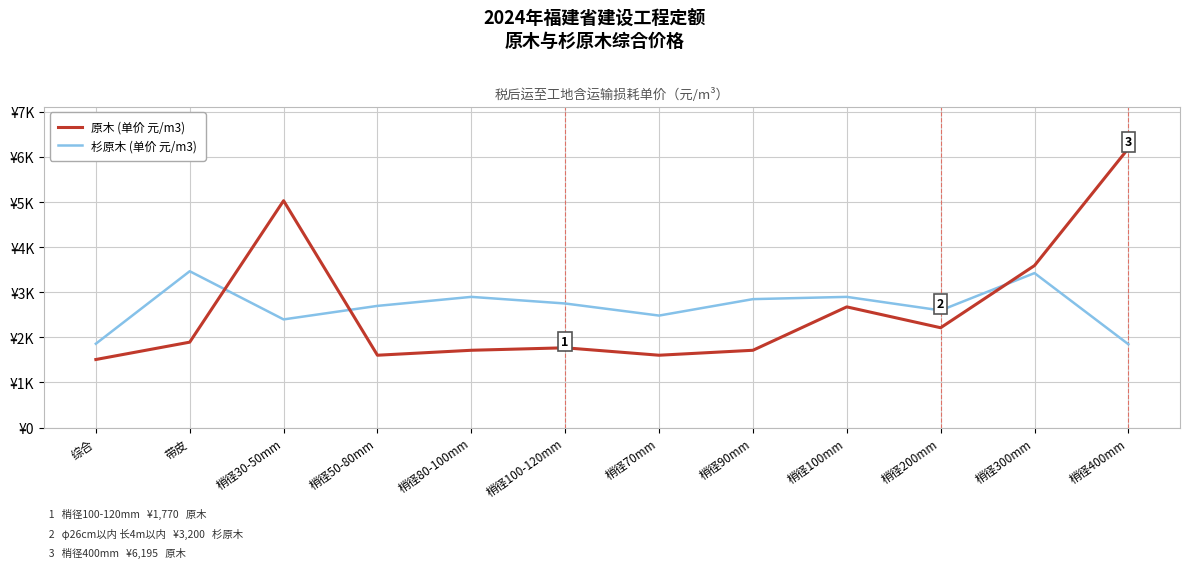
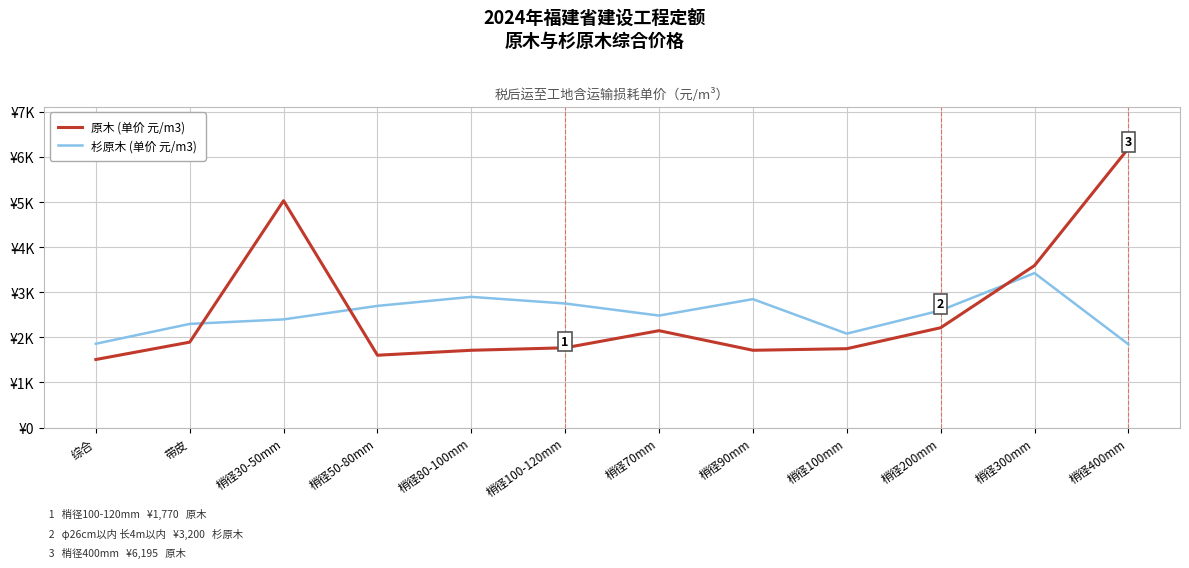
  {
    "原木 (单价 元/m3)": {
      "综合": "¥1500",
      "带皮": "¥1900",
      "梢径30-50mm": "¥5000",
      "梢径50-80mm": "¥1600",
      "梢径80-100mm": "¥1700",
-     "梢径70mm": "¥1600",
+     "梢径70mm": "¥2200",
      "梢径90mm": "¥1700",
-     "梢径100mm": "¥2700",
+     "梢径100mm": "¥1800",
      "梢径200mm": "¥2200",
      "梢径300mm": "¥3600"
    },
    "杉原木 (单价 元/m3)": {
      "综合": "¥1900",
-     "带皮": "¥3500",
+     "带皮": "¥2300",
      "梢径30-50mm": "¥2400",
      "梢径50-80mm": "¥2700",
      "梢径80-100mm": "¥2900",
      "梢径100-120mm": "¥2800",
      "梢径70mm": "¥2500",
      "梢径90mm": "¥2900",
-     "梢径100mm": "¥2900",
+     "梢径100mm": "¥2100",
      "梢径300mm": "¥3400",
      "梢径400mm": "¥1800"
    }
  }
